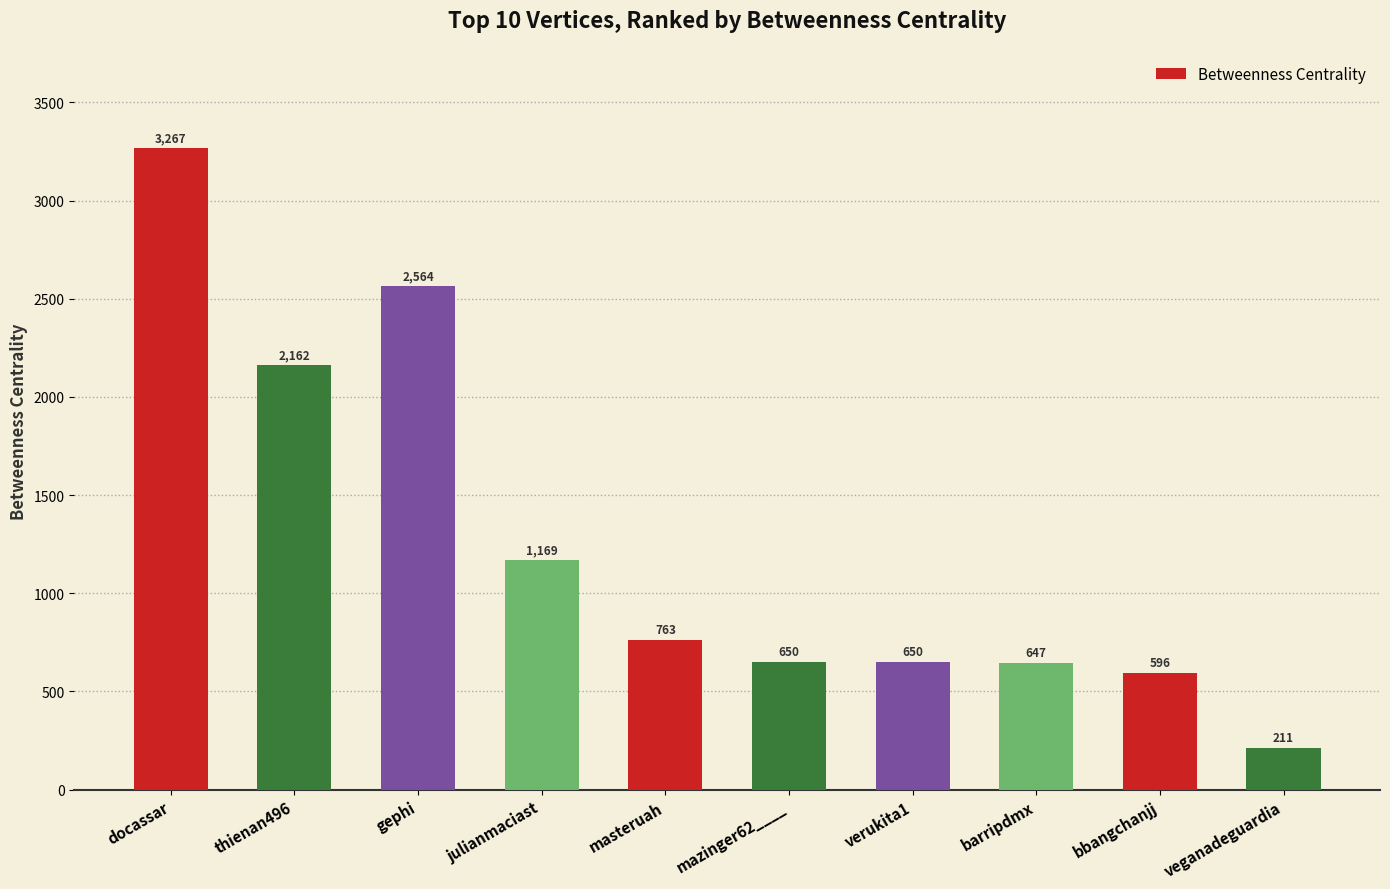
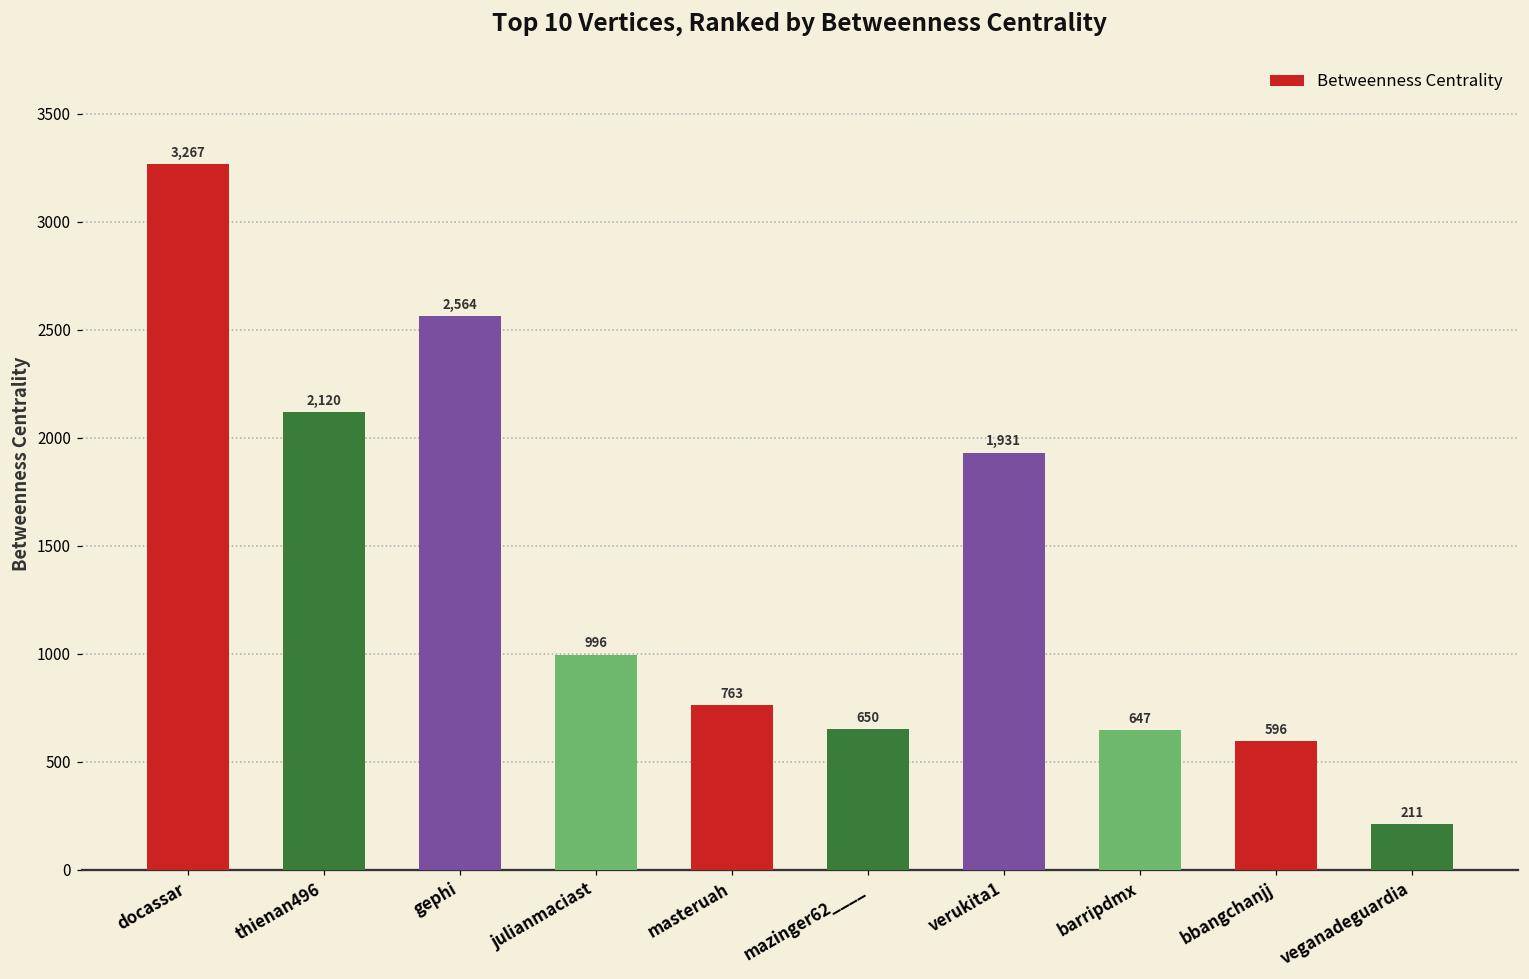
  {
    "docassar": "3,267",
-   "thienan496": "2,162",
+   "thienan496": "2,120",
    "gephi": "2,564",
-   "julianmaciast": "1,169",
+   "julianmaciast": "996",
    "masteruah": "763",
    "mazinger62____": "650",
-   "verukita1": "650",
+   "verukita1": "1,931",
    "barripdmx": "647",
    "bbangchanjj": "596",
    "veganadeguardia": "211"
  }
